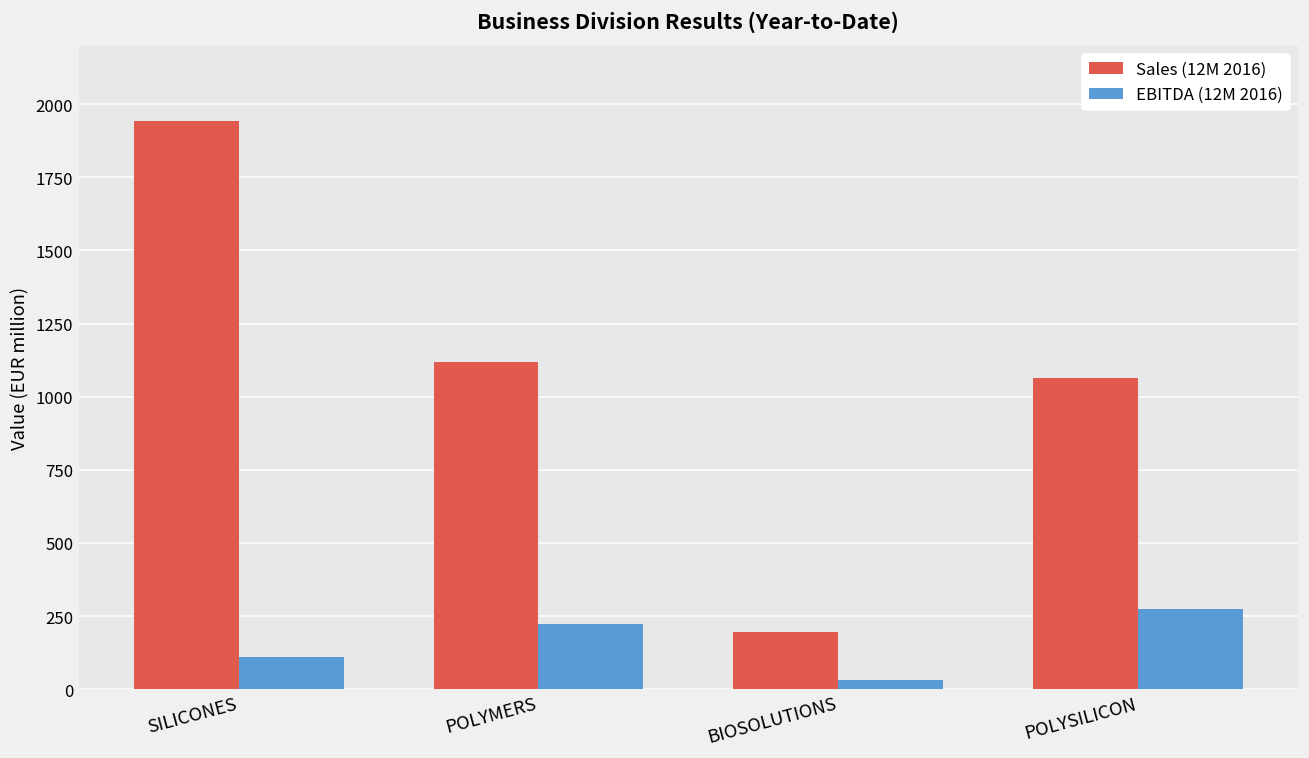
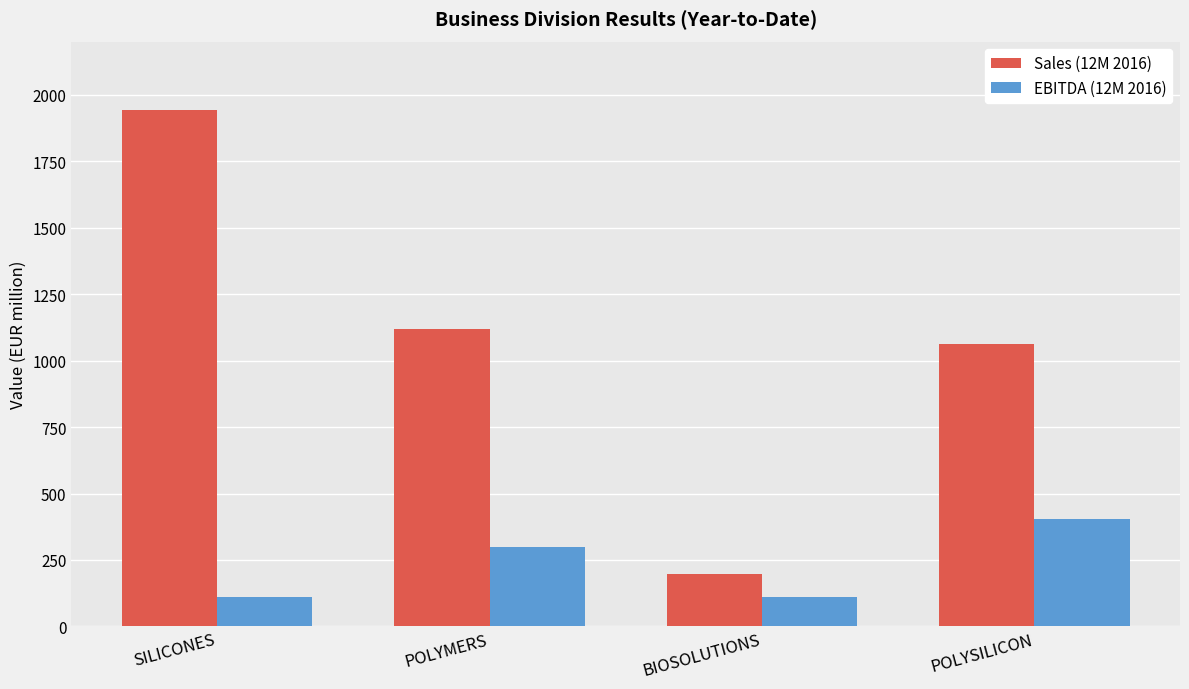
  {
    "Sales (12M 2016)": {
      "SILICONES": 1940,
      "POLYMERS": 1120,
      "BIOSOLUTIONS": 200,
      "POLYSILICON": 1060
    },
    "EBITDA (12M 2016)": {
      "SILICONES": 110,
-     "POLYMERS": 220,
-     "BIOSOLUTIONS": 30,
-     "POLYSILICON": 270
+     "POLYMERS": 300,
+     "BIOSOLUTIONS": 110,
+     "POLYSILICON": 400
    }
  }
